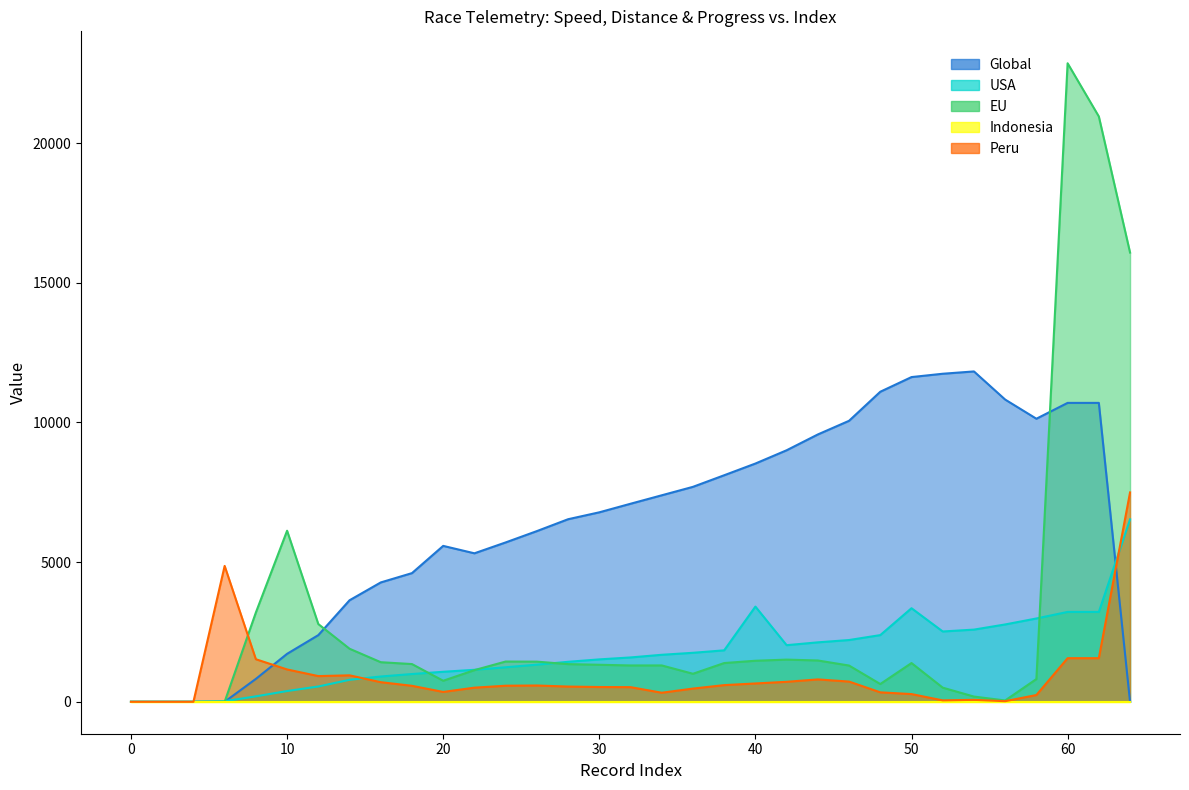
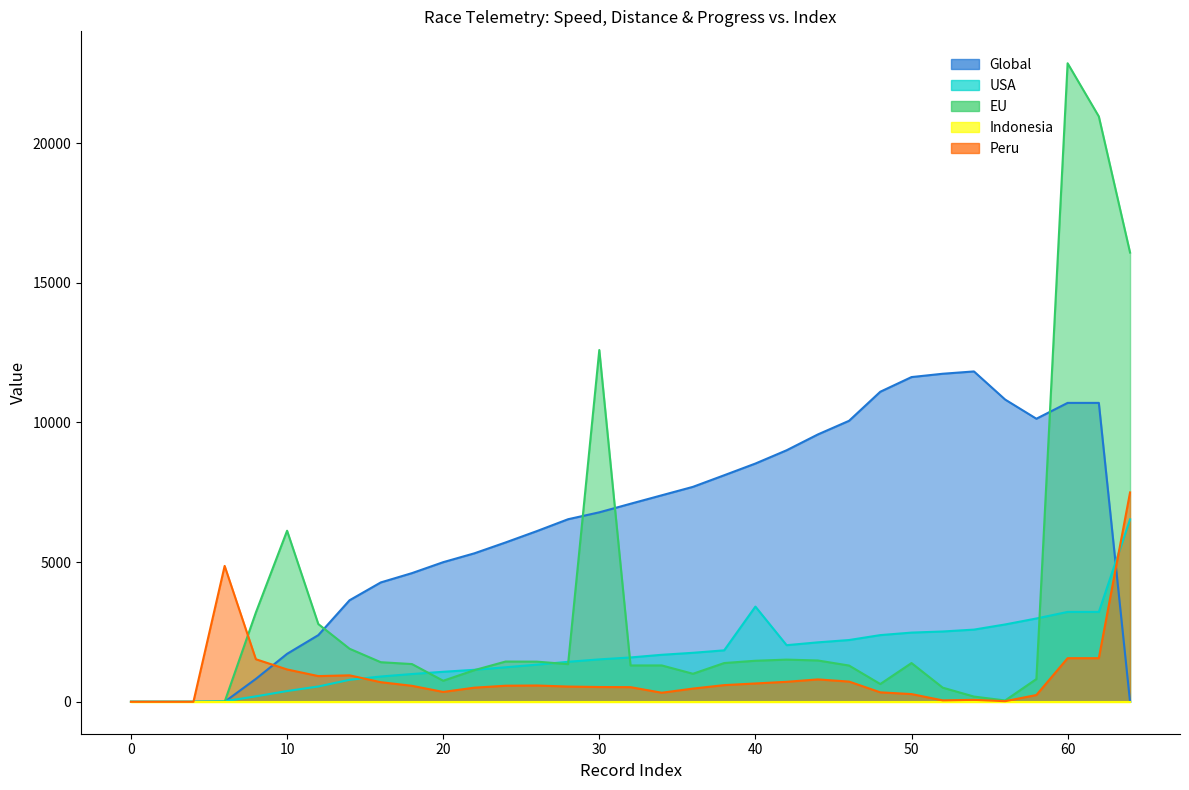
  {
    "Global": {
      "10": 1700,
-     "20": 5600,
+     "20": 5000,
      "30": 6800,
      "40": 8500,
      "50": 11600,
      "60": 10700
    },
    "USA": {
      "10": 400,
      "20": 1100,
      "30": 1500,
      "40": 3400,
-     "50": 3400,
+     "50": 2500,
      "60": 3200
    },
    "EU": {
      "10": 6100,
      "20": 800,
-     "30": 1300,
+     "30": 12600,
      "40": 1500,
      "50": 1400,
      "60": 22900
    },
    "Indonesia": {
      "10": 0,
      "20": 0,
      "30": 0,
      "40": 0,
      "50": 0,
      "60": 0
    },
    "Peru": {
      "10": 1200,
      "20": 400,
      "30": 500,
      "40": 700,
      "50": 300,
      "60": 1600
    }
  }
